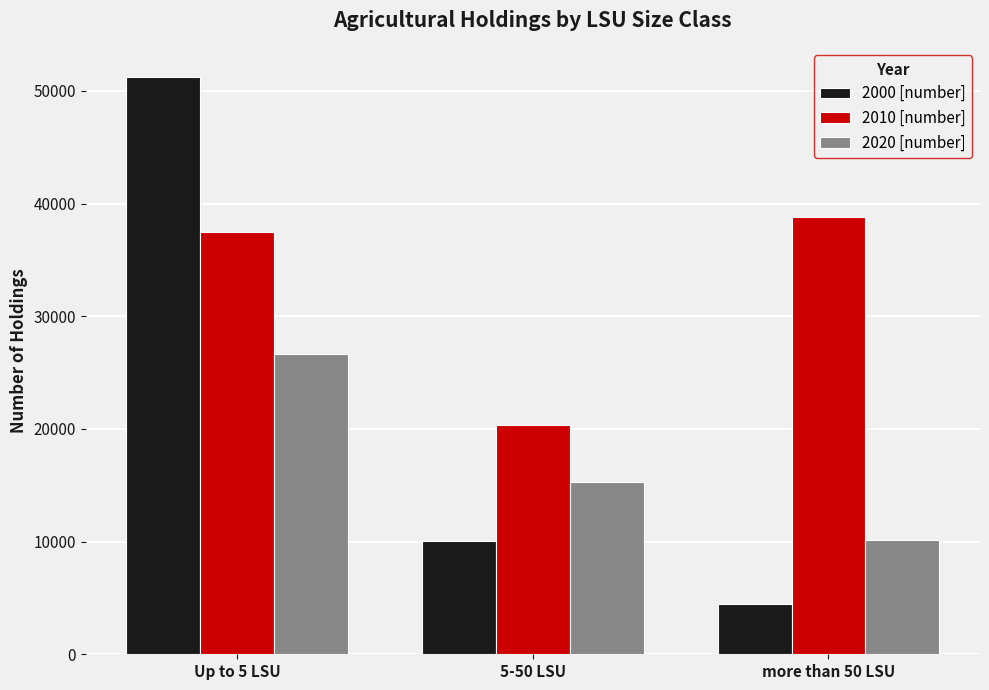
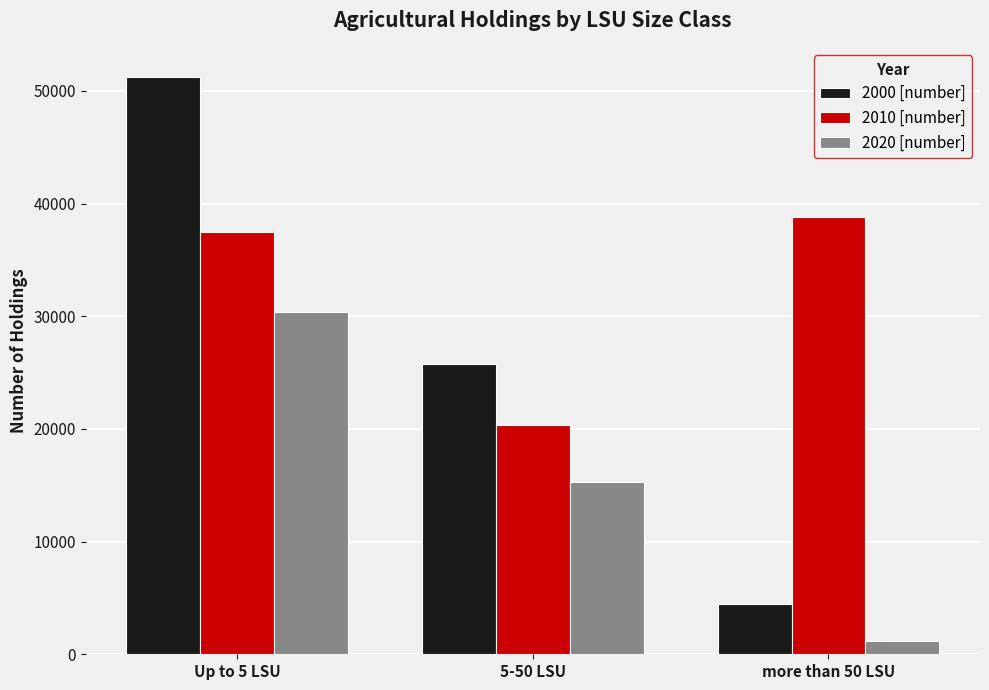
  {
    "2000 [number]": {
      "Up to 5 LSU": 51300,
-     "5-50 LSU": 10100,
+     "5-50 LSU": 25700,
      "more than 50 LSU": 4500
    },
    "2010 [number]": {
      "Up to 5 LSU": 37500,
      "5-50 LSU": 20300,
      "more than 50 LSU": 38800
    },
    "2020 [number]": {
-     "Up to 5 LSU": 26600,
+     "Up to 5 LSU": 30400,
      "5-50 LSU": 15300,
-     "more than 50 LSU": 10200
+     "more than 50 LSU": 1200
    }
  }
